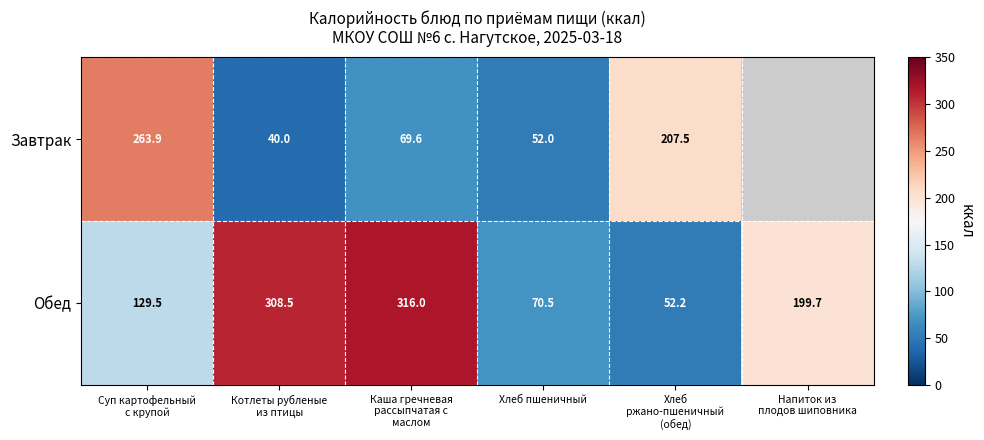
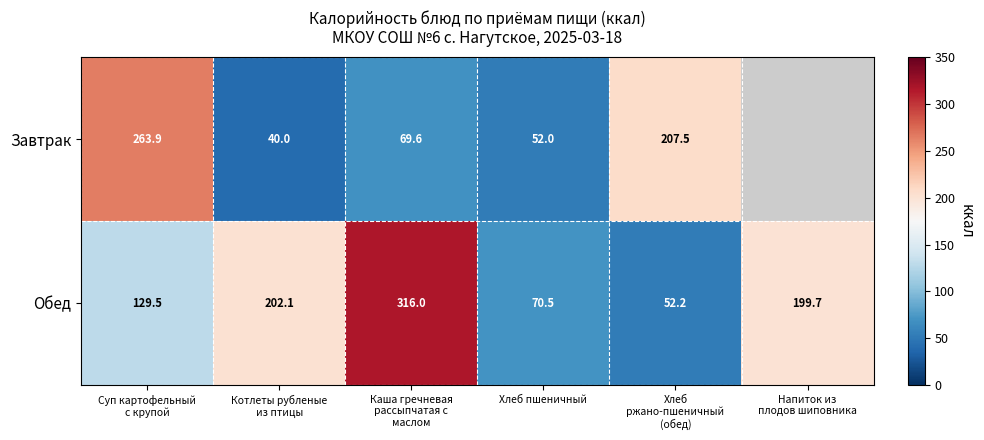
  {
    "Завтрак": {
      "Суп картофельный с крупой": 263.9,
      "Котлеты рубленые из птицы": 40.0,
      "Каша гречневая рассыпчатая с маслом": 69.6,
      "Хлеб пшеничный": 52.0,
      "Хлеб ржано-пшеничный (обед)": 207.5
    },
    "Обед": {
      "Суп картофельный с крупой": 129.5,
-     "Котлеты рубленые из птицы": 308.5,
+     "Котлеты рубленые из птицы": 202.1,
      "Каша гречневая рассыпчатая с маслом": 316.0,
      "Хлеб пшеничный": 70.5,
      "Хлеб ржано-пшеничный (обед)": 52.2,
      "Напиток из плодов шиповника": 199.7
    }
  }
